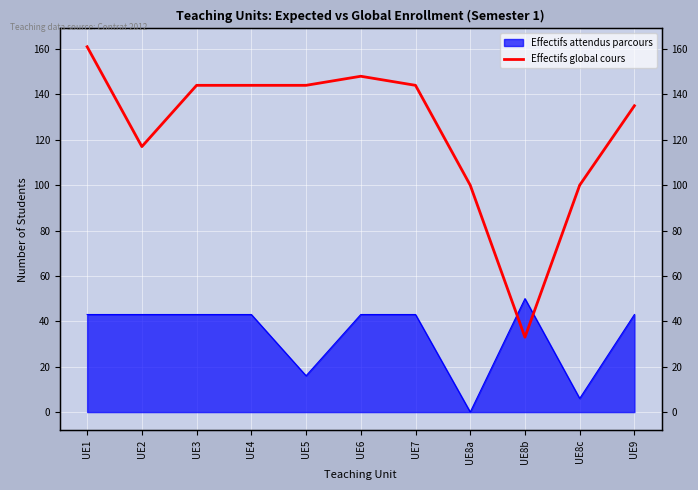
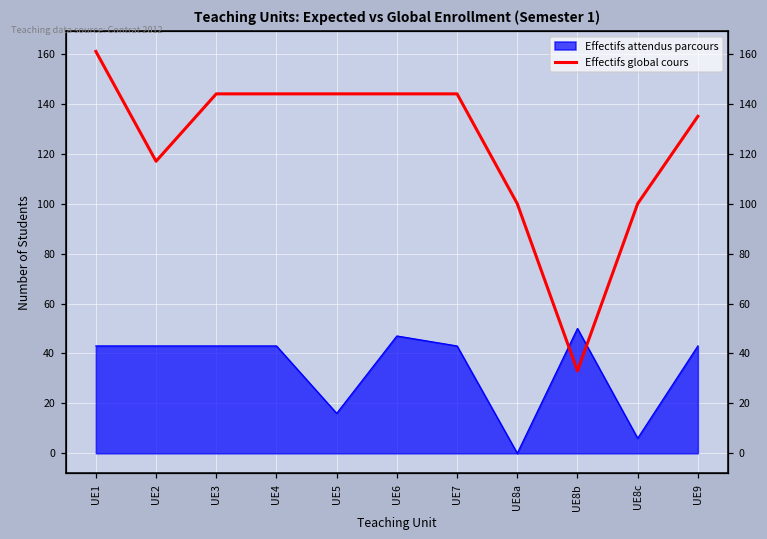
  {
    "Effectifs attendus parcours": {
      "UE1": 43,
      "UE2": 43,
      "UE3": 43,
      "UE4": 43,
      "UE5": 16,
-     "UE6": 43,
+     "UE6": 47,
      "UE7": 43,
      "UE8a": 0,
      "UE8b": 50,
      "UE8c": 6,
      "UE9": 43
    },
    "Effectifs global cours": {
      "UE1": 161,
      "UE2": 117,
      "UE3": 144,
      "UE4": 144,
      "UE5": 144,
-     "UE6": 148,
+     "UE6": 144,
      "UE7": 144,
      "UE8a": 100,
      "UE8b": 33,
      "UE8c": 100,
      "UE9": 135
    }
  }
